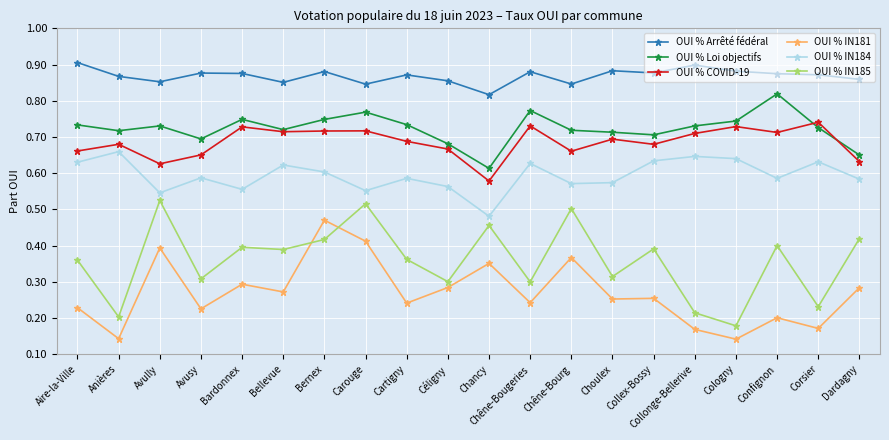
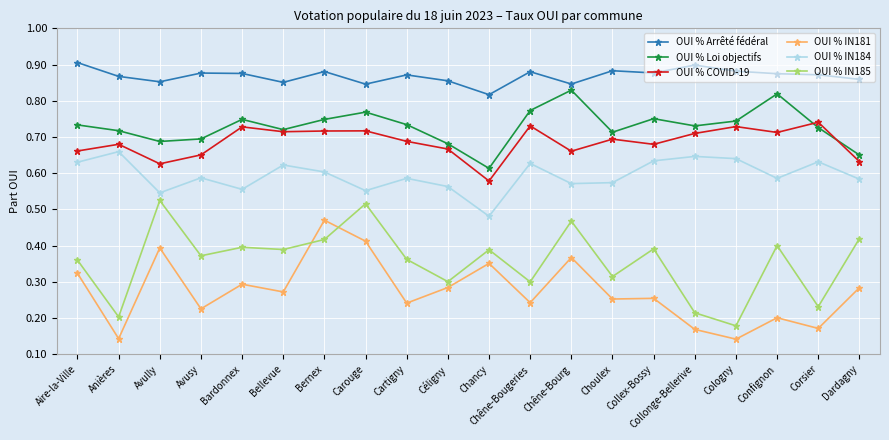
  {
    "OUI % Arrêté fédéral": {
      "Aire-la-Ville": 0.91,
      "Anières": 0.87,
      "Avully": 0.85,
      "Avusy": 0.88,
      "Bardonnex": 0.88,
      "Bellevue": 0.85,
      "Bernex": 0.88,
      "Carouge": 0.85,
      "Cartigny": 0.87,
      "Céligny": 0.86,
      "Chancy": 0.82,
      "Chêne-Bougeries": 0.88,
      "Chêne-Bourg": 0.85,
      "Choulex": 0.88
    },
    "OUI % Loi objectifs": {
      "Aire-la-Ville": 0.73,
      "Anières": 0.72,
-     "Avully": 0.73,
+     "Avully": 0.69,
      "Avusy": 0.69,
      "Bardonnex": 0.75,
      "Bernex": 0.75,
      "Carouge": 0.77,
      "Cartigny": 0.73,
      "Céligny": 0.68,
      "Chancy": 0.61,
      "Chêne-Bougeries": 0.77,
-     "Chêne-Bourg": 0.72,
+     "Chêne-Bourg": 0.83,
      "Choulex": 0.71,
-     "Collex-Bossy": 0.71,
+     "Collex-Bossy": 0.75,
      "Collonge-Bellerive": 0.73,
      "Cologny": 0.74,
      "Confignon": 0.82,
      "Corsier": 0.73,
      "Dardagny": 0.65
    },
    "OUI % COVID-19": {
      "Aire-la-Ville": 0.66,
      "Anières": 0.68,
      "Avully": 0.63,
      "Avusy": 0.65,
      "Bardonnex": 0.73,
      "Bernex": 0.72,
      "Carouge": 0.72,
      "Cartigny": 0.69,
      "Céligny": 0.67,
      "Chancy": 0.58,
      "Chêne-Bougeries": 0.73,
      "Chêne-Bourg": 0.66,
      "Choulex": 0.69,
      "Collex-Bossy": 0.68,
      "Collonge-Bellerive": 0.71,
      "Cologny": 0.73,
      "Confignon": 0.71,
      "Corsier": 0.74,
      "Dardagny": 0.63
    },
    "OUI % IN181": {
-     "Aire-la-Ville": 0.23,
+     "Aire-la-Ville": 0.32,
      "Anières": 0.14,
      "Avully": 0.39,
      "Avusy": 0.23,
      "Bardonnex": 0.29,
      "Bellevue": 0.27,
      "Bernex": 0.47,
      "Carouge": 0.41,
      "Cartigny": 0.24,
      "Céligny": 0.28,
      "Chancy": 0.35,
      "Chêne-Bougeries": 0.24,
      "Chêne-Bourg": 0.37,
      "Choulex": 0.25,
      "Collex-Bossy": 0.25,
      "Collonge-Bellerive": 0.17,
      "Cologny": 0.14,
      "Confignon": 0.20,
      "Corsier": 0.17,
      "Dardagny": 0.28
    },
    "OUI % IN184": {
      "Aire-la-Ville": 0.63,
      "Anières": 0.66,
      "Avully": 0.55,
      "Avusy": 0.59,
      "Bardonnex": 0.56,
      "Bellevue": 0.62,
      "Bernex": 0.60,
      "Carouge": 0.55,
      "Cartigny": 0.59,
      "Céligny": 0.56,
      "Chancy": 0.48,
      "Chêne-Bougeries": 0.63,
      "Chêne-Bourg": 0.57,
      "Choulex": 0.57,
      "Collex-Bossy": 0.63,
      "Collonge-Bellerive": 0.65,
      "Cologny": 0.64,
      "Confignon": 0.59,
      "Corsier": 0.63,
      "Dardagny": 0.58
    },
    "OUI % IN185": {
      "Aire-la-Ville": 0.36,
      "Anières": 0.20,
      "Avully": 0.52,
-     "Avusy": 0.31,
+     "Avusy": 0.37,
      "Bardonnex": 0.40,
      "Bellevue": 0.39,
      "Bernex": 0.42,
      "Carouge": 0.52,
      "Cartigny": 0.36,
      "Céligny": 0.30,
-     "Chancy": 0.46,
+     "Chancy": 0.39,
      "Chêne-Bougeries": 0.30,
-     "Chêne-Bourg": 0.50,
+     "Chêne-Bourg": 0.47,
      "Choulex": 0.31,
      "Collex-Bossy": 0.39,
      "Collonge-Bellerive": 0.21,
      "Cologny": 0.18,
      "Confignon": 0.40,
      "Corsier": 0.23,
      "Dardagny": 0.42
    }
  }
